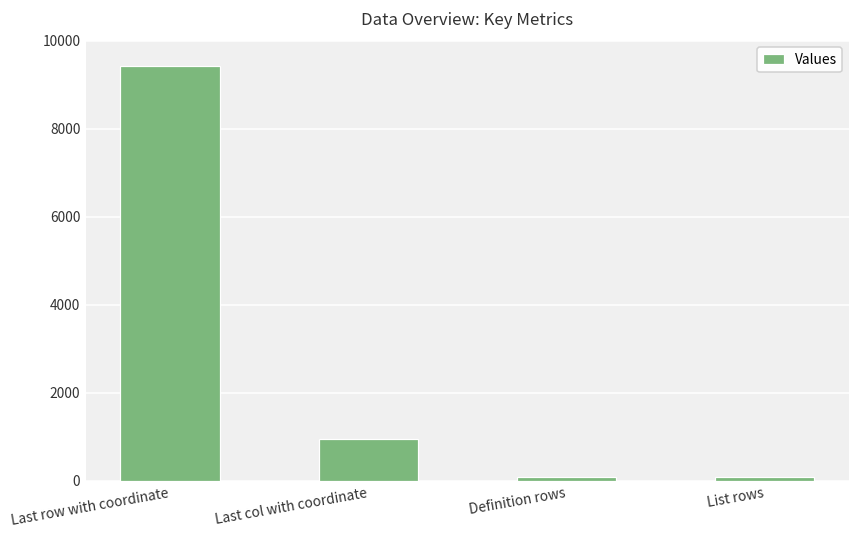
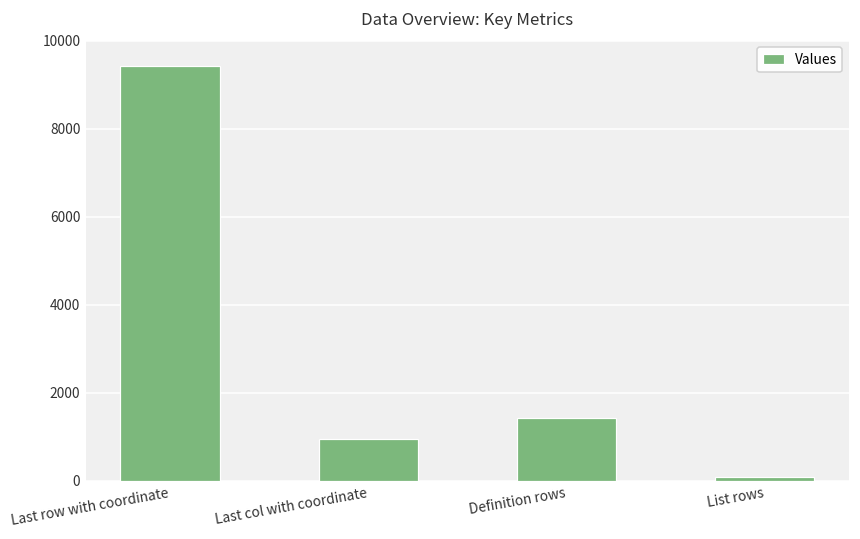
  {
    "Last row with coordinate": 9400,
    "Last col with coordinate": 1000,
-   "Definition rows": 100,
+   "Definition rows": 1400,
    "List rows": 100
  }
